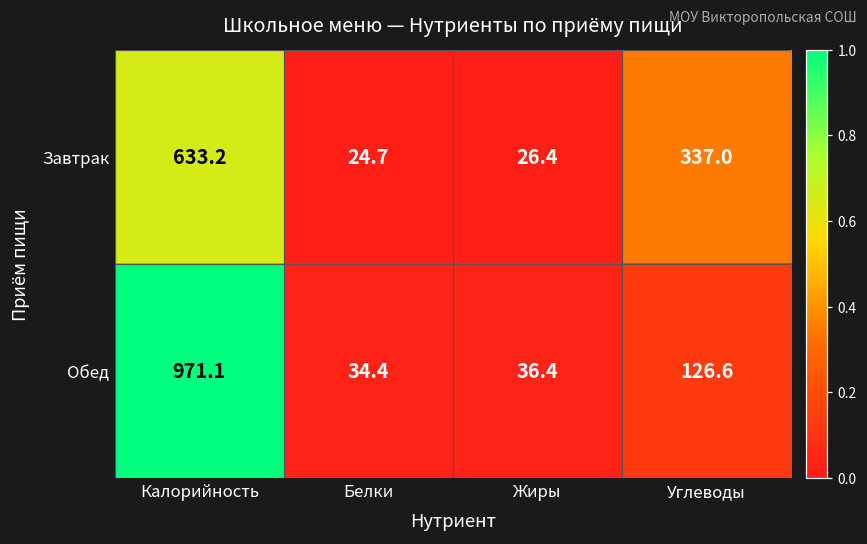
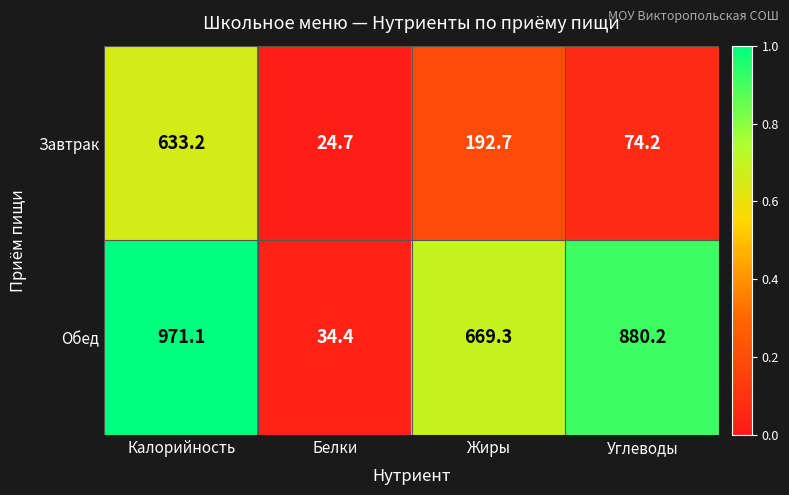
  {
    "Завтрак": {
      "Калорийность": 633.2,
      "Белки": 24.7,
-     "Жиры": 26.4,
-     "Углеводы": 337.0
+     "Жиры": 192.7,
+     "Углеводы": 74.2
    },
    "Обед": {
      "Калорийность": 971.1,
      "Белки": 34.4,
-     "Жиры": 36.4,
-     "Углеводы": 126.6
+     "Жиры": 669.3,
+     "Углеводы": 880.2
    }
  }
